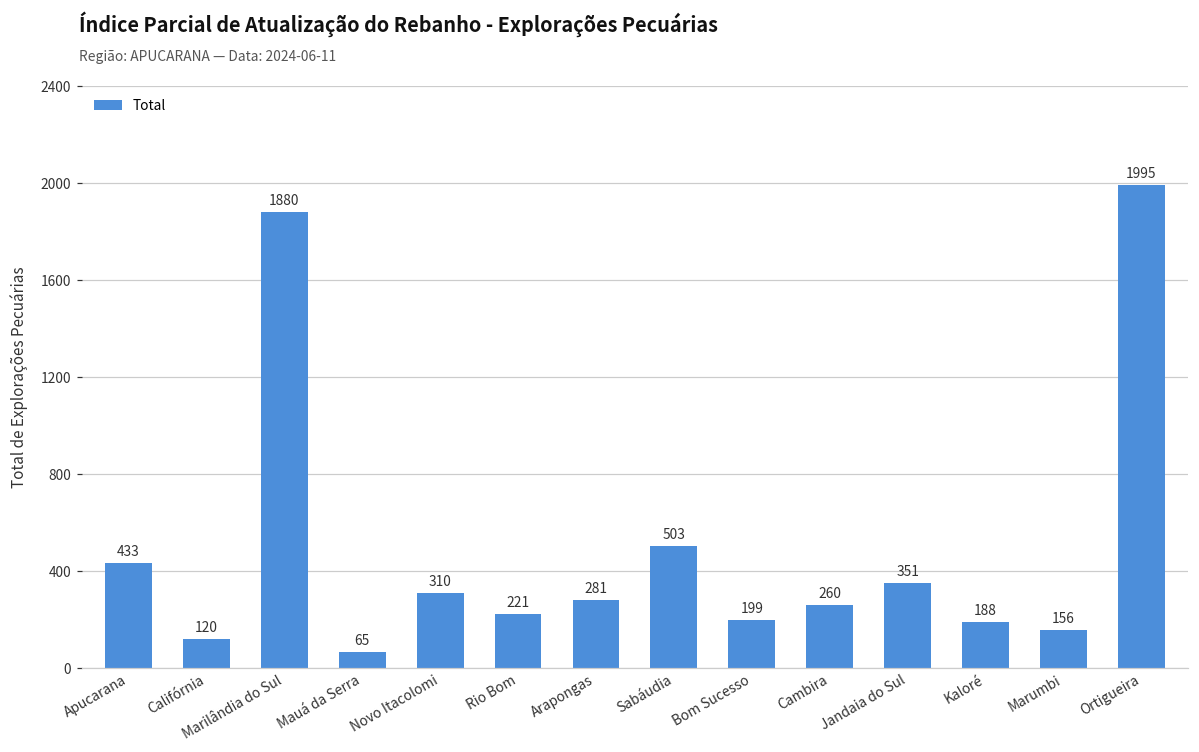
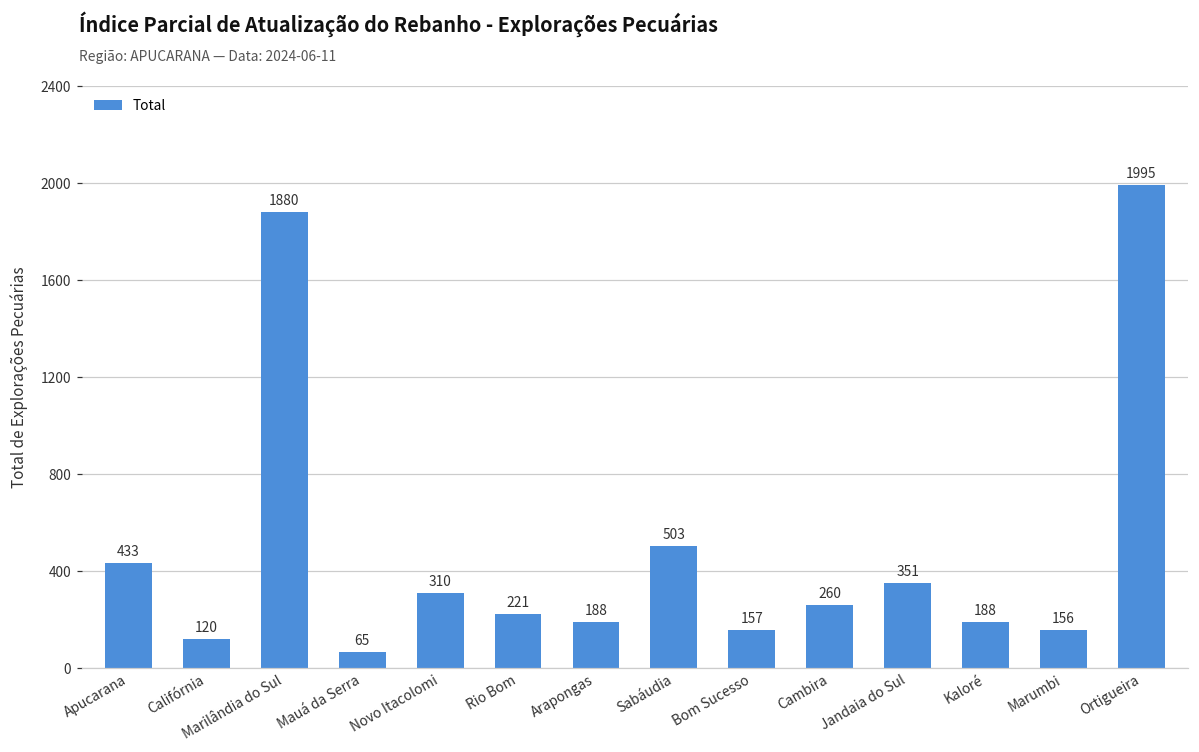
  {
    "Apucarana": 433,
    "Califórnia": 120,
    "Marilândia do Sul": 1880,
    "Mauá da Serra": 65,
    "Novo Itacolomi": 310,
    "Rio Bom": 221,
-   "Arapongas": 281,
+   "Arapongas": 188,
    "Sabáudia": 503,
-   "Bom Sucesso": 199,
+   "Bom Sucesso": 157,
    "Cambira": 260,
    "Jandaia do Sul": 351,
    "Kaloré": 188,
    "Marumbi": 156,
    "Ortigueira": 1995
  }
